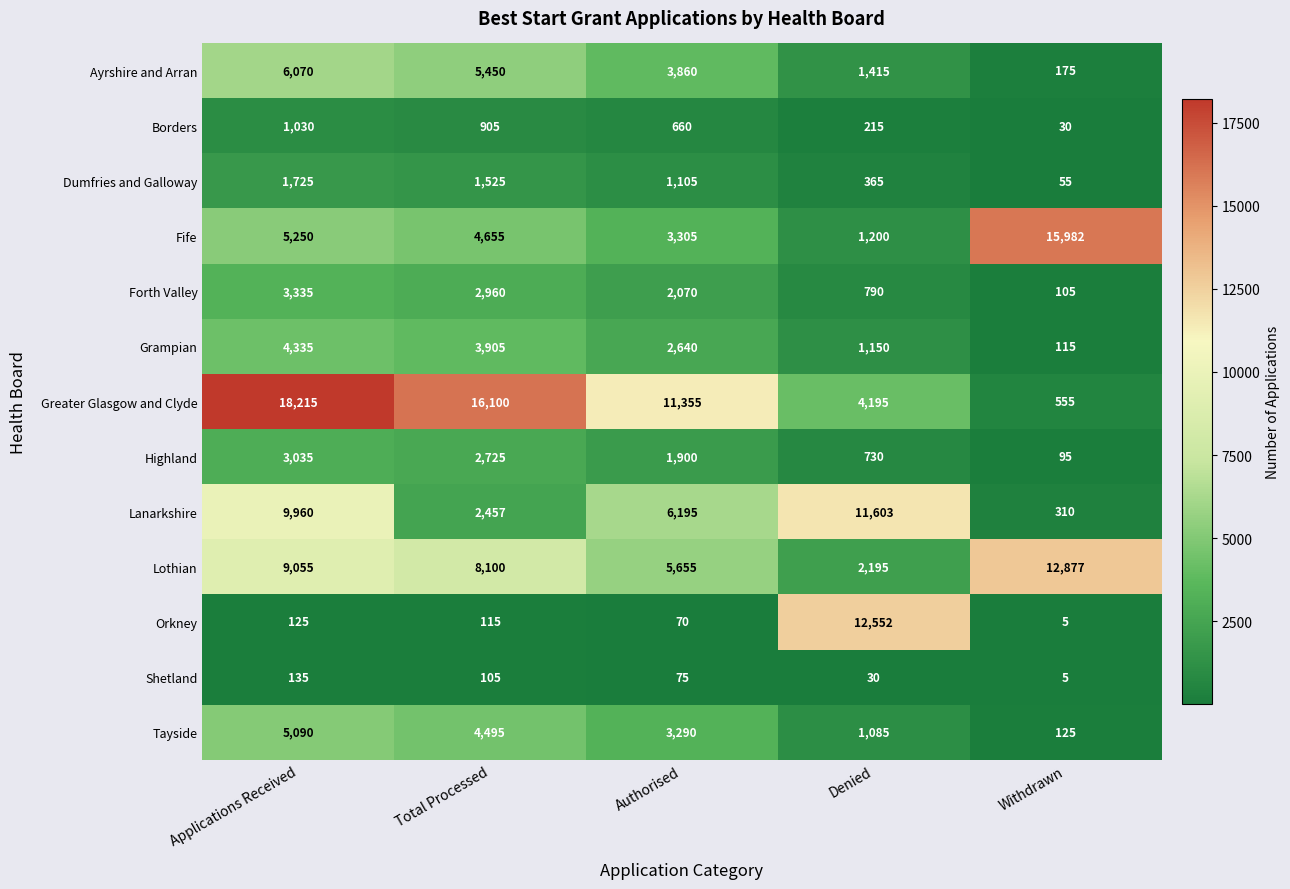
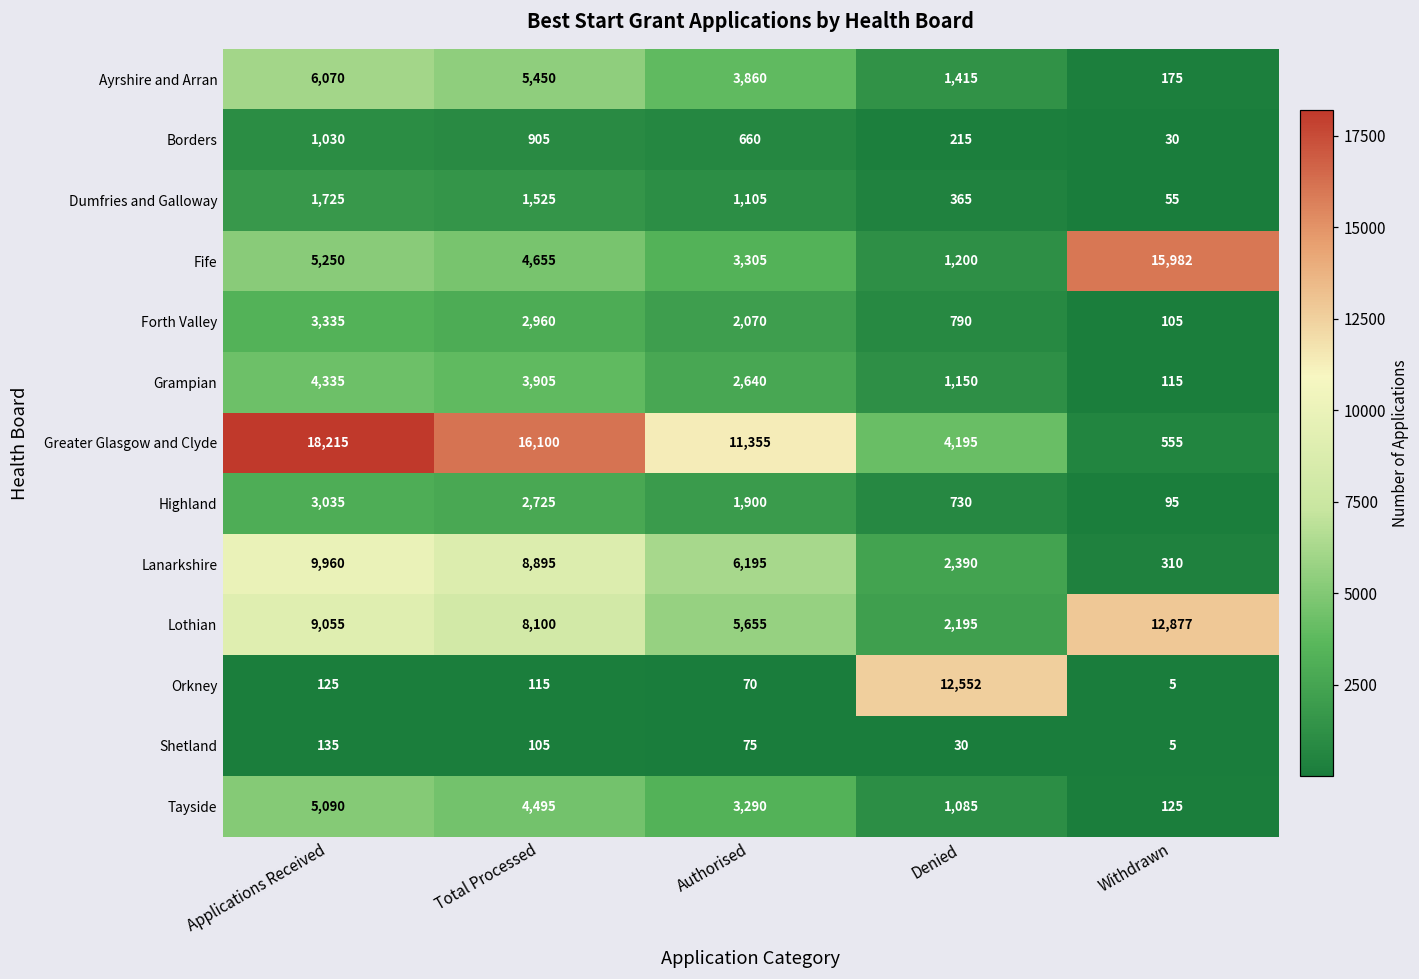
  {
    "Ayrshire and Arran": {
      "Applications Received": "6,070",
      "Total Processed": "5,450",
      "Authorised": "3,860",
      "Denied": "1,415",
      "Withdrawn": "175"
    },
    "Borders": {
      "Applications Received": "1,030",
      "Total Processed": "905",
      "Authorised": "660",
      "Denied": "215",
      "Withdrawn": "30"
    },
    "Dumfries and Galloway": {
      "Applications Received": "1,725",
      "Total Processed": "1,525",
      "Authorised": "1,105",
      "Denied": "365",
      "Withdrawn": "55"
    },
    "Fife": {
      "Applications Received": "5,250",
      "Total Processed": "4,655",
      "Authorised": "3,305",
      "Denied": "1,200",
      "Withdrawn": "15,982"
    },
    "Forth Valley": {
      "Applications Received": "3,335",
      "Total Processed": "2,960",
      "Authorised": "2,070",
      "Denied": "790",
      "Withdrawn": "105"
    },
    "Grampian": {
      "Applications Received": "4,335",
      "Total Processed": "3,905",
      "Authorised": "2,640",
      "Denied": "1,150",
      "Withdrawn": "115"
    },
    "Greater Glasgow and Clyde": {
      "Applications Received": "18,215",
      "Total Processed": "16,100",
      "Authorised": "11,355",
      "Denied": "4,195",
      "Withdrawn": "555"
    },
    "Highland": {
      "Applications Received": "3,035",
      "Total Processed": "2,725",
      "Authorised": "1,900",
      "Denied": "730",
      "Withdrawn": "95"
    },
    "Lanarkshire": {
      "Applications Received": "9,960",
-     "Total Processed": "2,457",
+     "Total Processed": "8,895",
      "Authorised": "6,195",
-     "Denied": "11,603",
+     "Denied": "2,390",
      "Withdrawn": "310"
    },
    "Lothian": {
      "Applications Received": "9,055",
      "Total Processed": "8,100",
      "Authorised": "5,655",
      "Denied": "2,195",
      "Withdrawn": "12,877"
    },
    "Orkney": {
      "Applications Received": "125",
      "Total Processed": "115",
      "Authorised": "70",
      "Denied": "12,552",
      "Withdrawn": "5"
    },
    "Shetland": {
      "Applications Received": "135",
      "Total Processed": "105",
      "Authorised": "75",
      "Denied": "30",
      "Withdrawn": "5"
    },
    "Tayside": {
      "Applications Received": "5,090",
      "Total Processed": "4,495",
      "Authorised": "3,290",
      "Denied": "1,085",
      "Withdrawn": "125"
    }
  }
